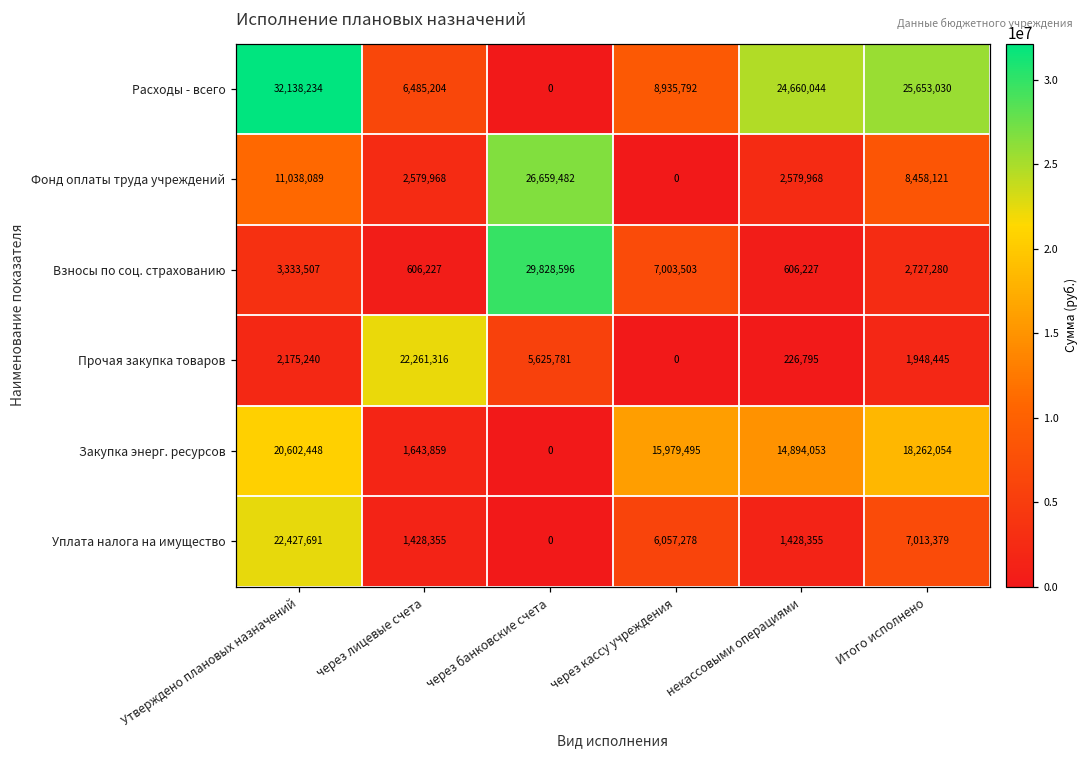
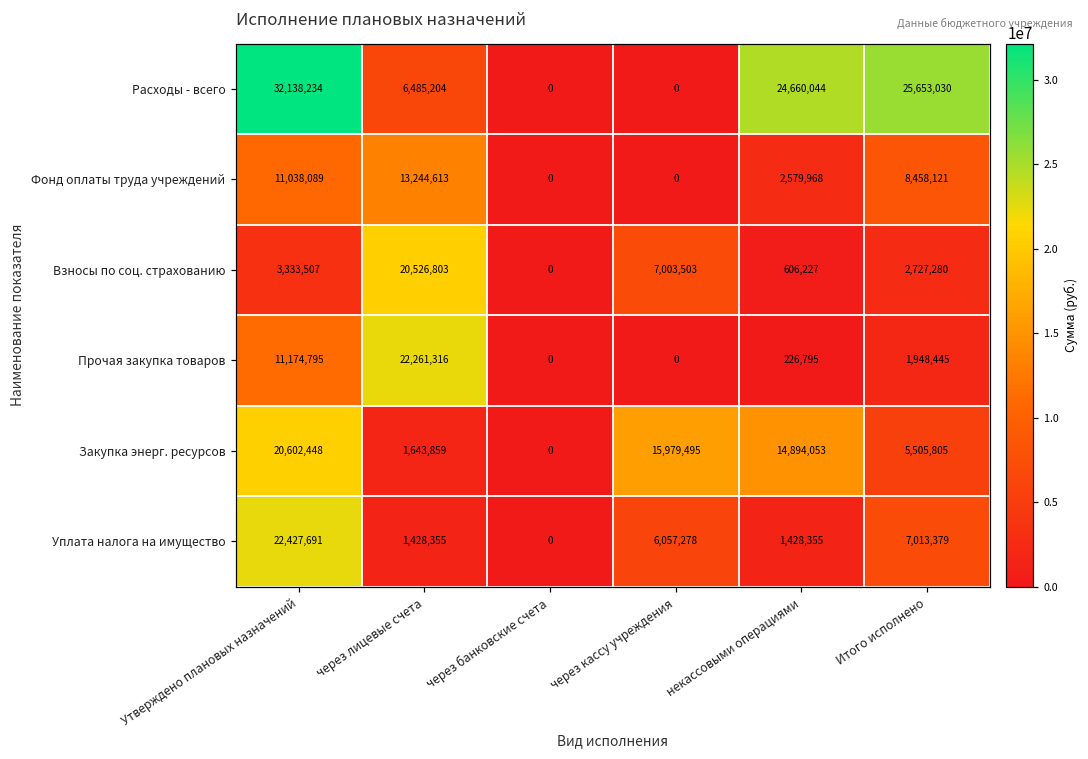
  {
    "Расходы - всего": {
      "Утверждено плановых назначений": "32,138,234",
      "через лицевые счета": "6,485,204",
      "через банковские счета": "0",
-     "через кассу учреждения": "8,935,792",
+     "через кассу учреждения": "0",
      "некассовыми операциями": "24,660,044",
      "Итого исполнено": "25,653,030"
    },
    "Фонд оплаты труда учреждений": {
      "Утверждено плановых назначений": "11,038,089",
-     "через лицевые счета": "2,579,968",
-     "через банковские счета": "26,659,482",
+     "через лицевые счета": "13,244,613",
+     "через банковские счета": "0",
      "через кассу учреждения": "0",
      "некассовыми операциями": "2,579,968",
      "Итого исполнено": "8,458,121"
    },
    "Взносы по соц. страхованию": {
      "Утверждено плановых назначений": "3,333,507",
-     "через лицевые счета": "606,227",
-     "через банковские счета": "29,828,596",
+     "через лицевые счета": "20,526,803",
+     "через банковские счета": "0",
      "через кассу учреждения": "7,003,503",
      "некассовыми операциями": "606,227",
      "Итого исполнено": "2,727,280"
    },
    "Прочая закупка товаров": {
-     "Утверждено плановых назначений": "2,175,240",
+     "Утверждено плановых назначений": "11,174,795",
      "через лицевые счета": "22,261,316",
-     "через банковские счета": "5,625,781",
+     "через банковские счета": "0",
      "через кассу учреждения": "0",
      "некассовыми операциями": "226,795",
      "Итого исполнено": "1,948,445"
    },
    "Закупка энерг. ресурсов": {
      "Утверждено плановых назначений": "20,602,448",
      "через лицевые счета": "1,643,859",
      "через банковские счета": "0",
      "через кассу учреждения": "15,979,495",
      "некассовыми операциями": "14,894,053",
-     "Итого исполнено": "18,262,054"
+     "Итого исполнено": "5,505,805"
    },
    "Уплата налога на имущество": {
      "Утверждено плановых назначений": "22,427,691",
      "через лицевые счета": "1,428,355",
      "через банковские счета": "0",
      "через кассу учреждения": "6,057,278",
      "некассовыми операциями": "1,428,355",
      "Итого исполнено": "7,013,379"
    }
  }
